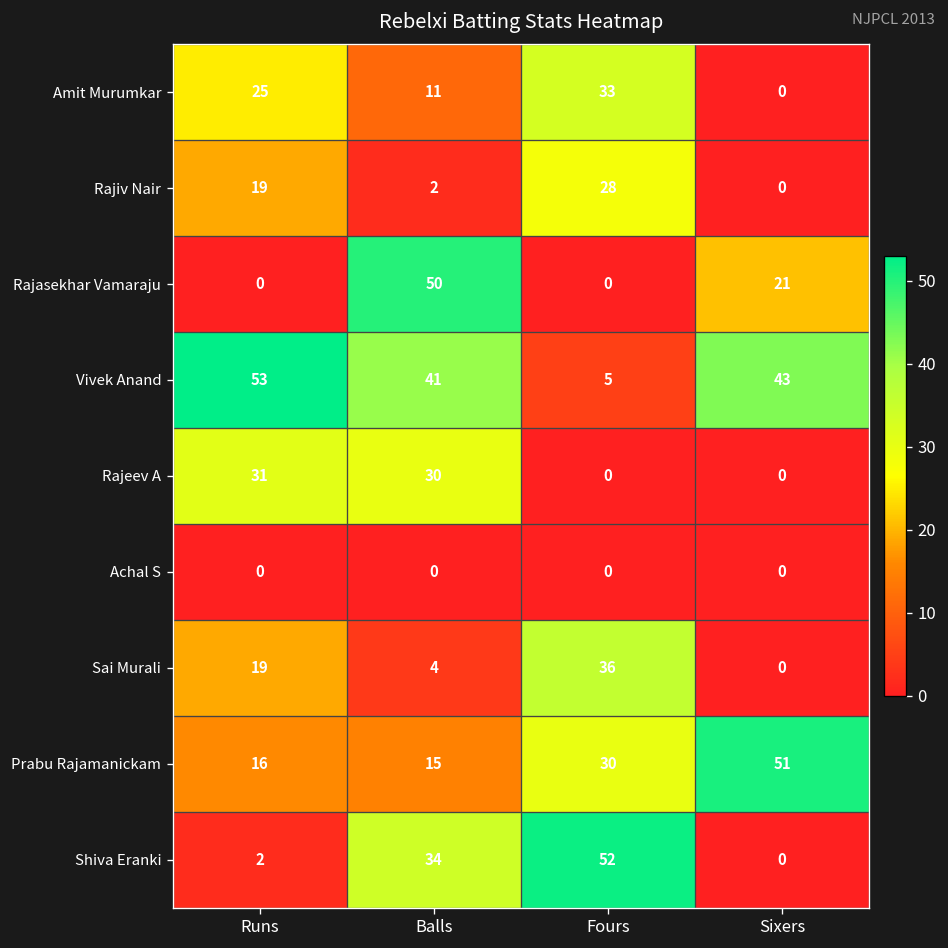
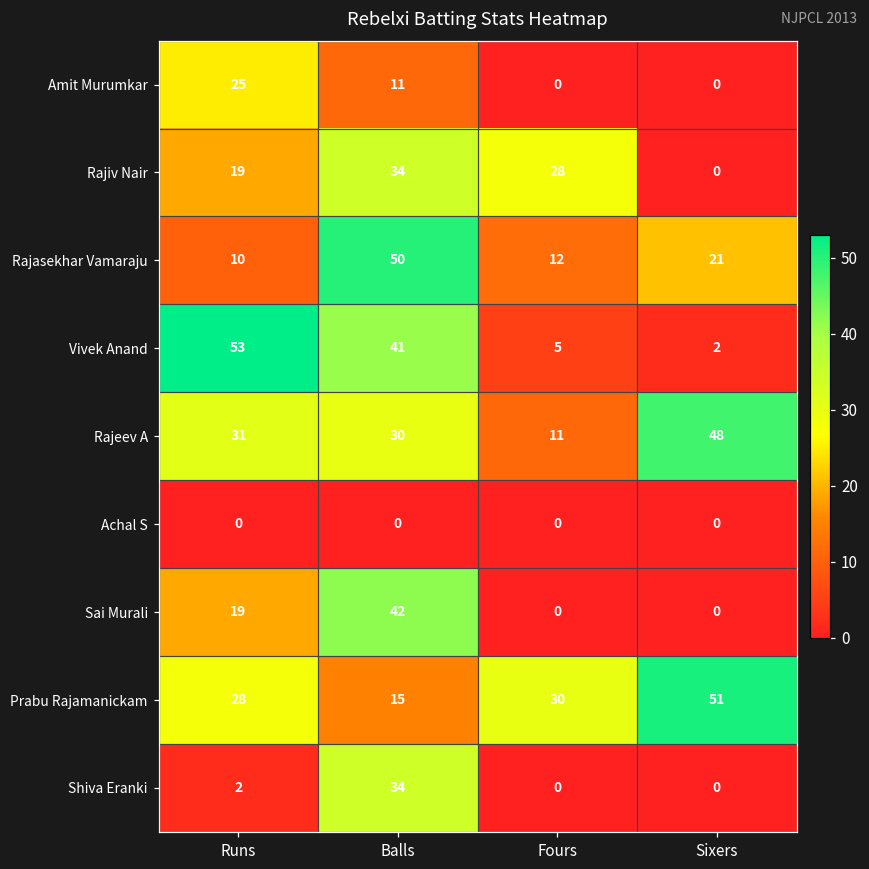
  {
    "Amit Murumkar": {
      "Runs": 25,
      "Balls": 11,
-     "Fours": 33,
+     "Fours": 0,
      "Sixers": 0
    },
    "Rajiv Nair": {
      "Runs": 19,
-     "Balls": 2,
+     "Balls": 34,
      "Fours": 28,
      "Sixers": 0
    },
    "Rajasekhar Vamaraju": {
-     "Runs": 0,
+     "Runs": 10,
      "Balls": 50,
-     "Fours": 0,
+     "Fours": 12,
      "Sixers": 21
    },
    "Vivek Anand": {
      "Runs": 53,
      "Balls": 41,
      "Fours": 5,
-     "Sixers": 43
+     "Sixers": 2
    },
    "Rajeev A": {
      "Runs": 31,
      "Balls": 30,
-     "Fours": 0,
-     "Sixers": 0
+     "Fours": 11,
+     "Sixers": 48
    },
    "Achal S": {
      "Runs": 0,
      "Balls": 0,
      "Fours": 0,
      "Sixers": 0
    },
    "Sai Murali": {
      "Runs": 19,
-     "Balls": 4,
-     "Fours": 36,
+     "Balls": 42,
+     "Fours": 0,
      "Sixers": 0
    },
    "Prabu Rajamanickam": {
-     "Runs": 16,
+     "Runs": 28,
      "Balls": 15,
      "Fours": 30,
      "Sixers": 51
    },
    "Shiva Eranki": {
      "Runs": 2,
      "Balls": 34,
-     "Fours": 52,
+     "Fours": 0,
      "Sixers": 0
    }
  }
